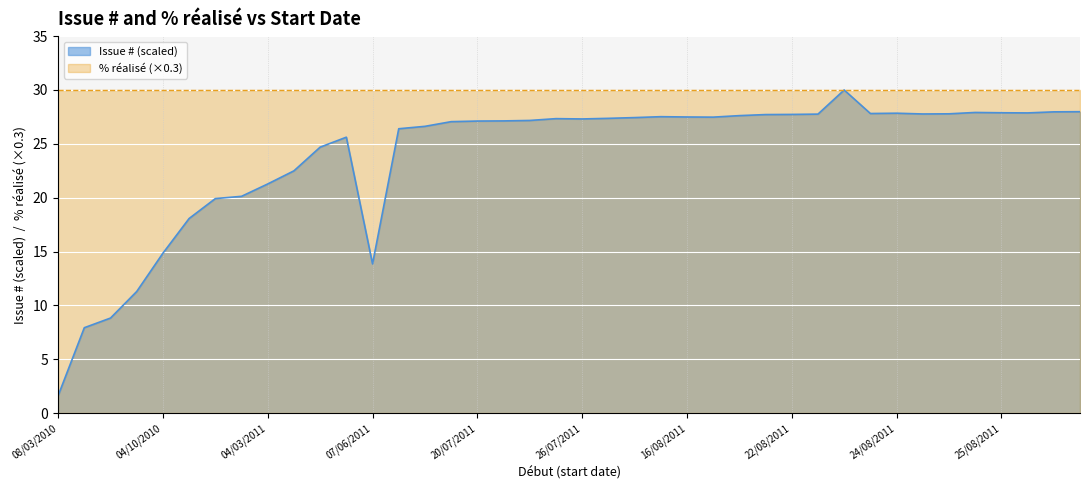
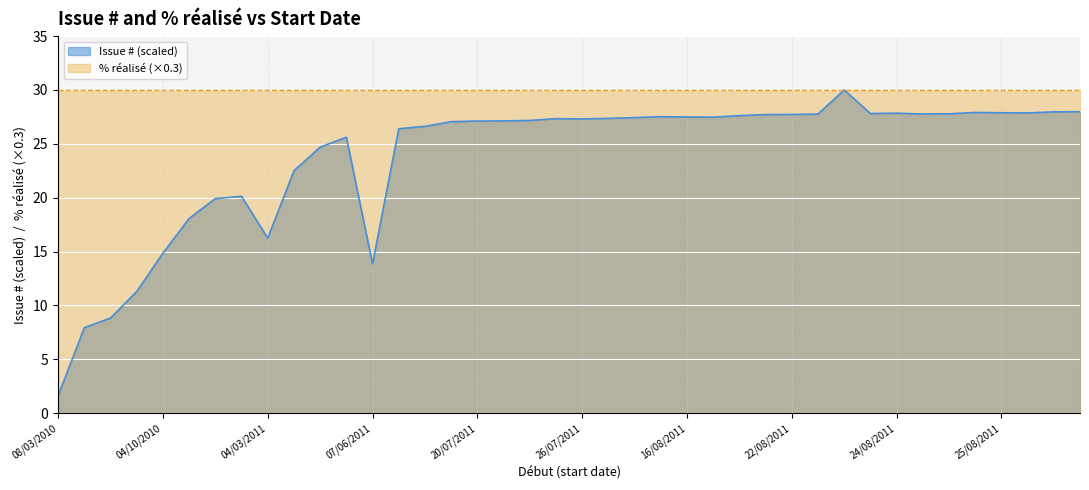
  {
    "Issue # (scaled)": {
      "08/03/2010": 1.6,
      "04/10/2010": 14.9,
-     "04/03/2011": 21.3,
+     "04/03/2011": 16.3,
      "07/06/2011": 13.9
    },
    "% réalisé (×0.3)": {
      "08/03/2010": 30.0,
      "04/10/2010": 30.0,
      "04/03/2011": 30.0,
      "07/06/2011": 30.0
    }
  }
